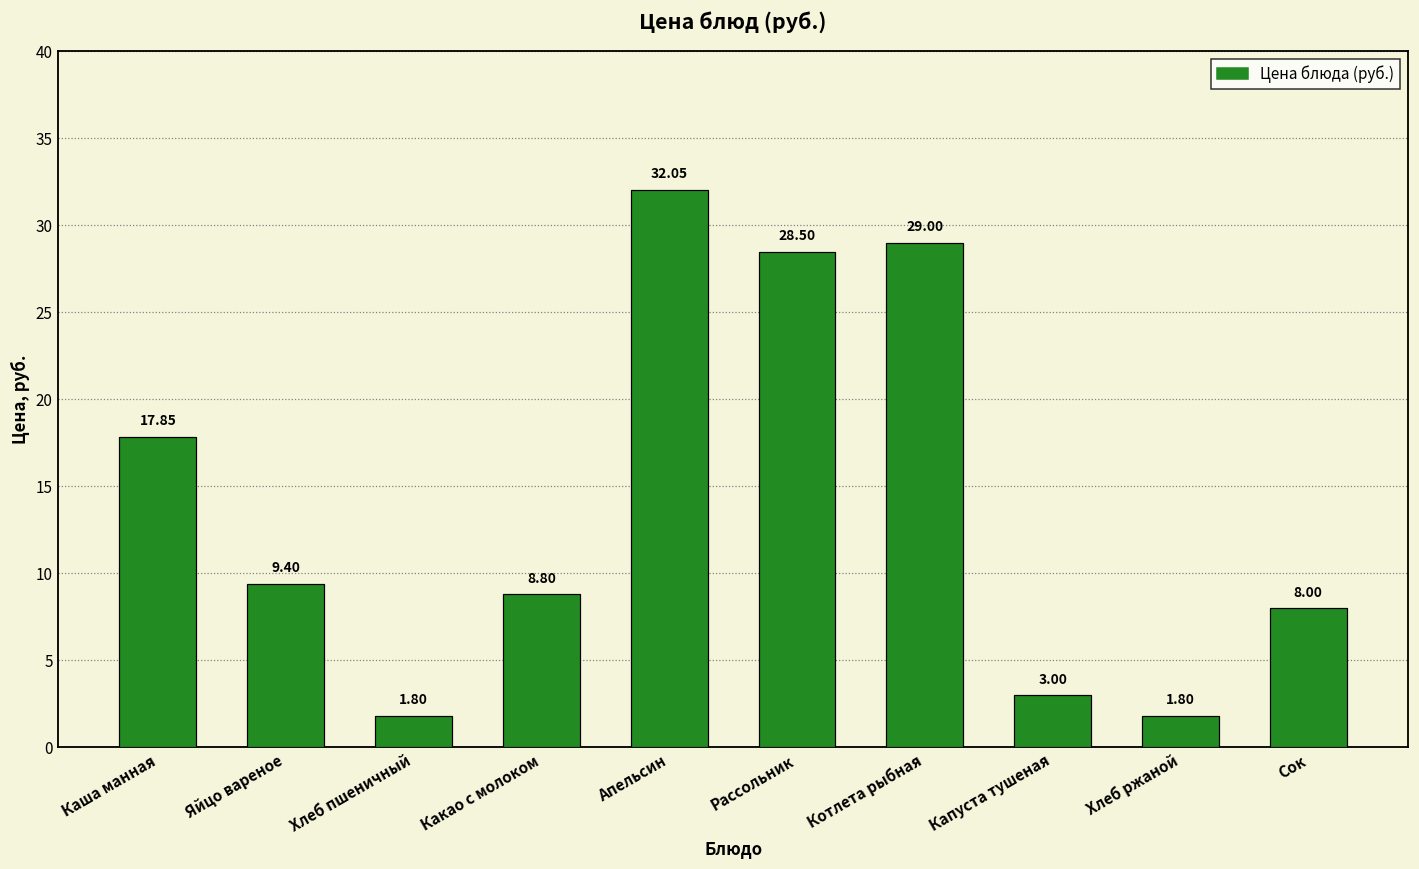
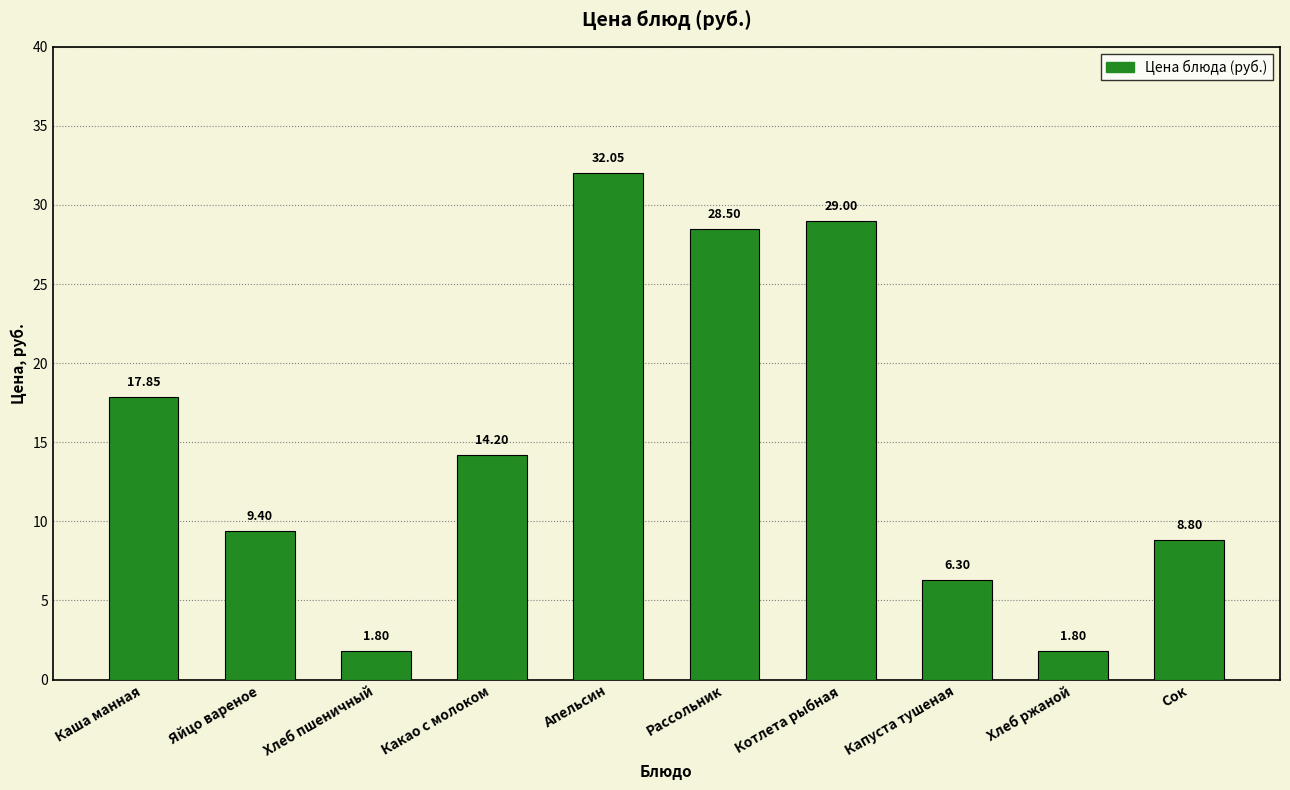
  {
    "Каша манная": 17.85,
    "Яйцо вареное": 9.40,
    "Хлеб пшеничный": 1.80,
-   "Какао с молоком": 8.80,
+   "Какао с молоком": 14.20,
    "Апельсин": 32.05,
    "Рассольник": 28.50,
    "Котлета рыбная": 29.00,
-   "Капуста тушеная": 3.00,
+   "Капуста тушеная": 6.30,
    "Хлеб ржаной": 1.80,
-   "Сок": 8.00
+   "Сок": 8.80
  }
